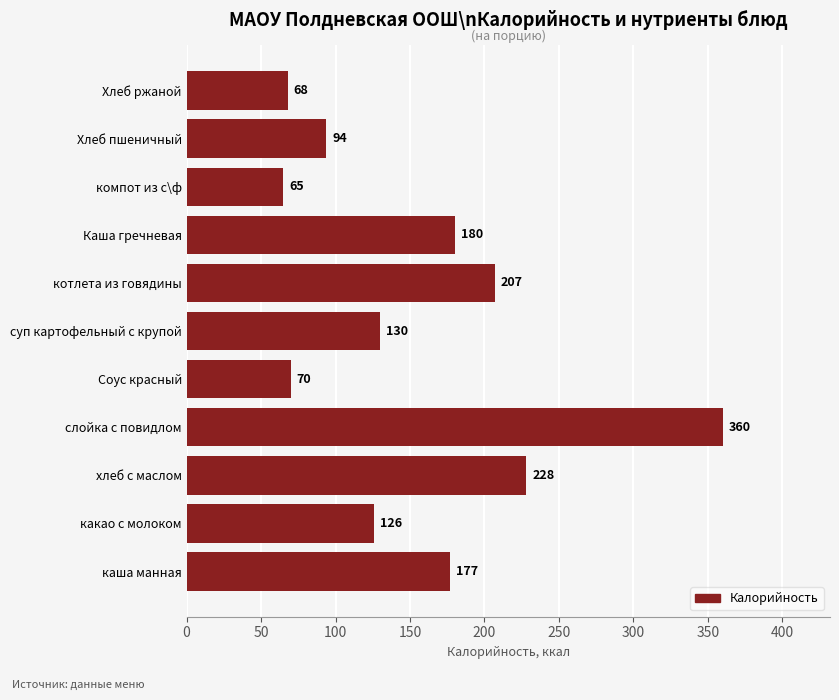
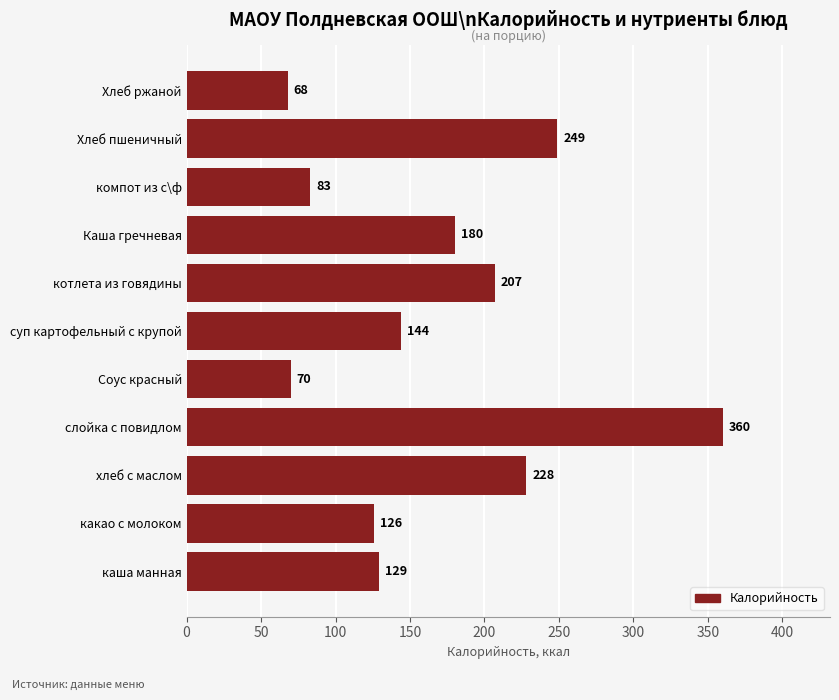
  {
    "Хлеб ржаной": 68,
-   "Хлеб пшеничный": 94,
-   "компот из с\\ф": 65,
+   "Хлеб пшеничный": 249,
+   "компот из с\\ф": 83,
    "Каша гречневая": 180,
    "котлета из говядины": 207,
-   "суп картофельный с крупой": 130,
+   "суп картофельный с крупой": 144,
    "Соус красный": 70,
    "слойка с повидлом": 360,
    "хлеб с маслом": 228,
    "какао с молоком": 126,
-   "каша манная": 177
+   "каша манная": 129
  }
